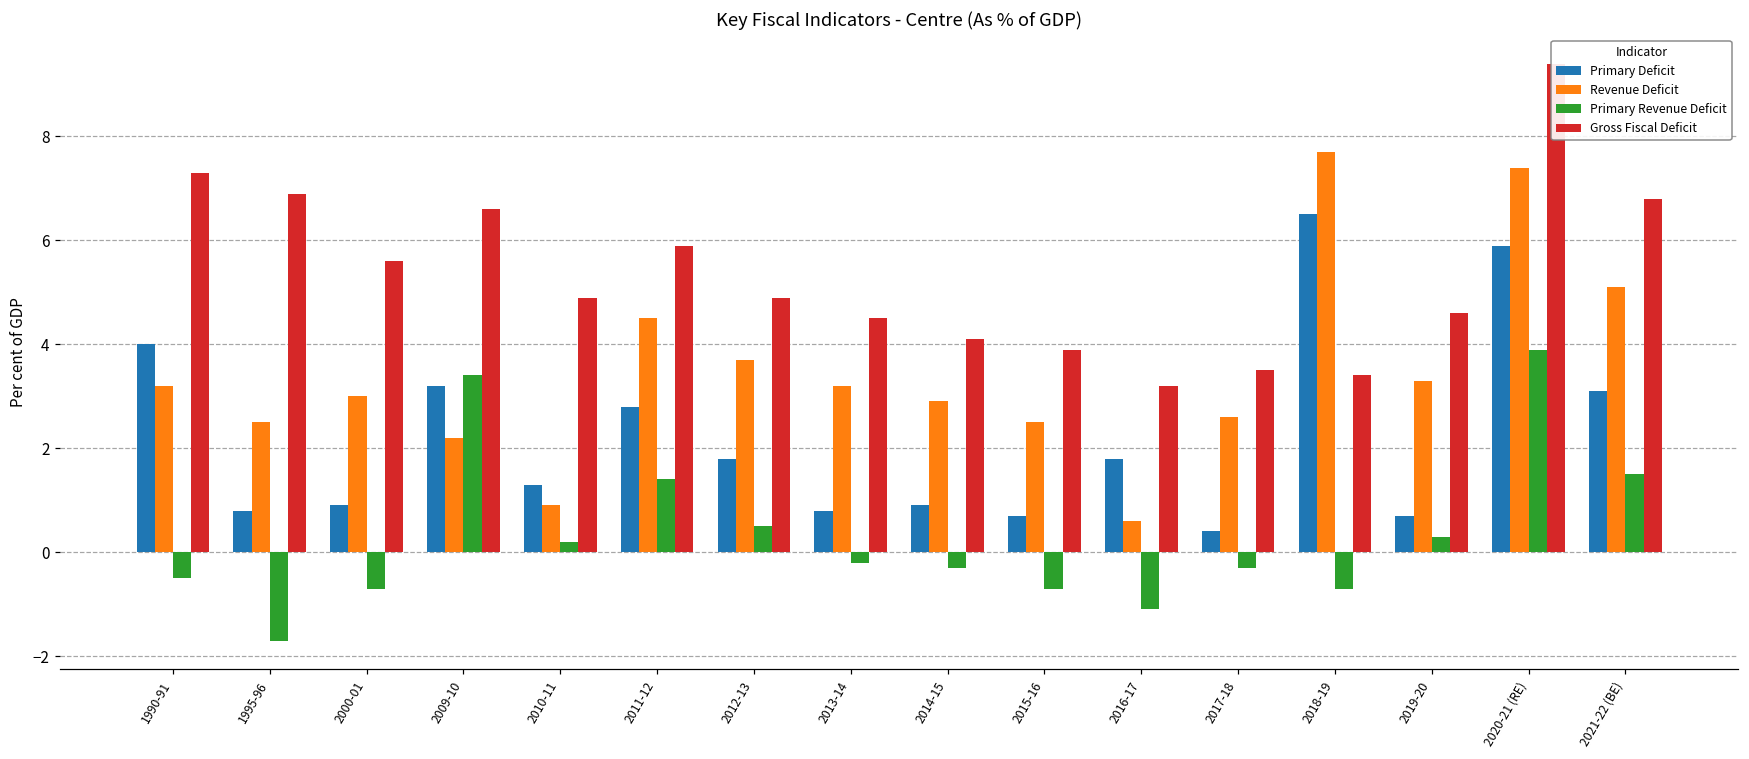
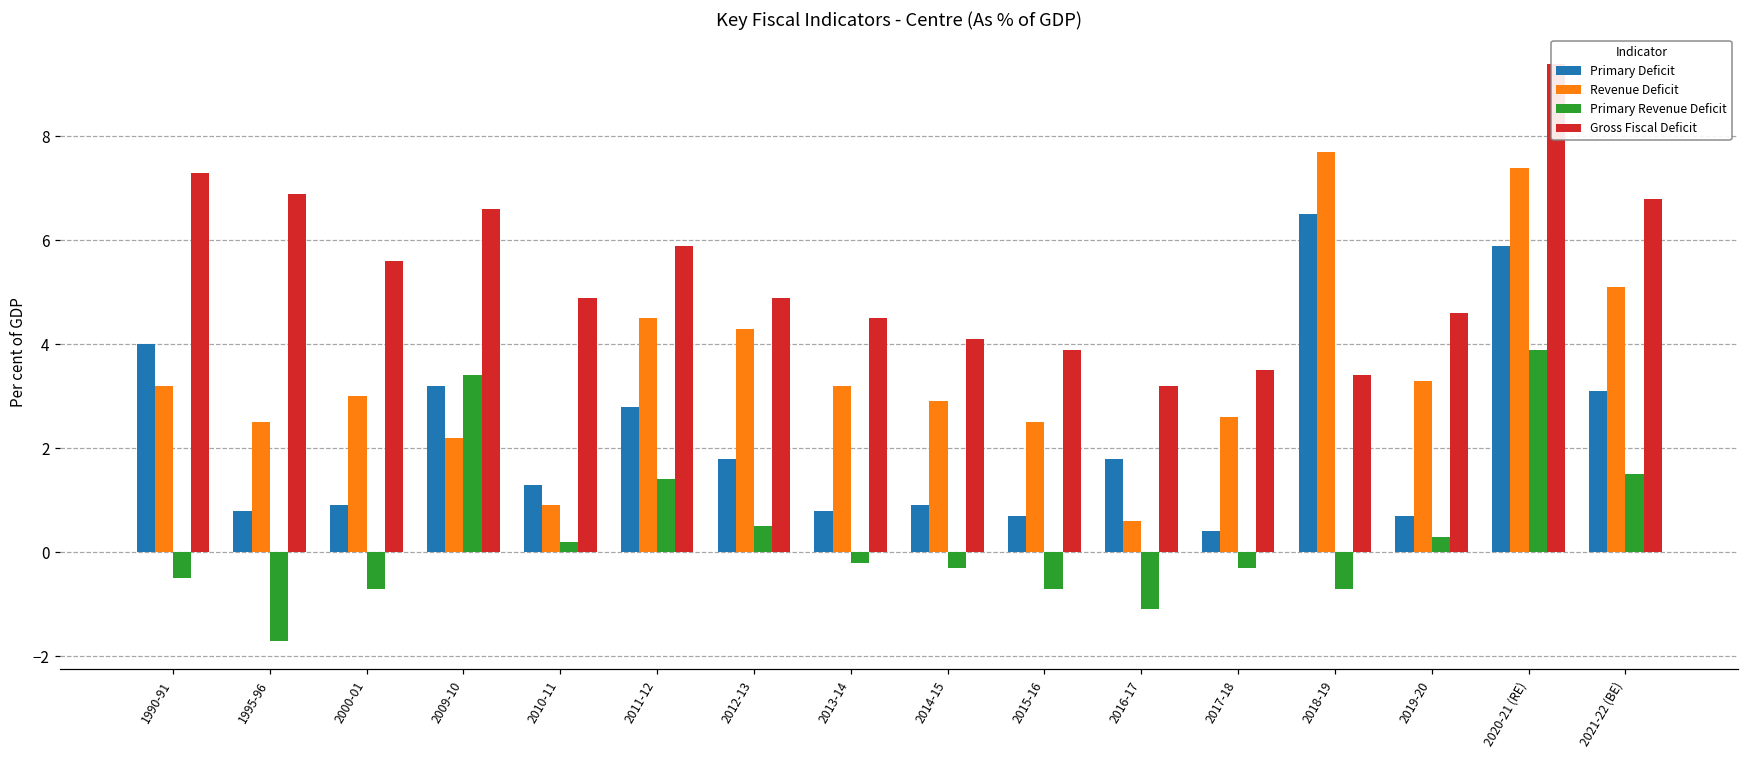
  {
    "Primary Deficit": {
      "1990-91": 4.0,
      "1995-96": 0.8,
      "2000-01": 0.9,
      "2009-10": 3.2,
      "2010-11": 1.3,
      "2011-12": 2.8,
      "2012-13": 1.8,
      "2013-14": 0.8,
      "2014-15": 0.9,
      "2015-16": 0.7,
      "2016-17": 1.8,
      "2017-18": 0.4,
      "2018-19": 6.5,
      "2019-20": 0.7,
      "2020-21 (RE)": 5.9,
      "2021-22 (BE)": 3.1
    },
    "Revenue Deficit": {
      "1990-91": 3.2,
      "1995-96": 2.5,
      "2000-01": 3.0,
      "2009-10": 2.2,
      "2010-11": 0.9,
      "2011-12": 4.5,
-     "2012-13": 3.7,
+     "2012-13": 4.3,
      "2013-14": 3.2,
      "2014-15": 2.9,
      "2015-16": 2.5,
      "2016-17": 0.6,
      "2017-18": 2.6,
      "2018-19": 7.7,
      "2019-20": 3.3,
      "2020-21 (RE)": 7.4,
      "2021-22 (BE)": 5.1
    },
    "Primary Revenue Deficit": {
      "1990-91": -0.5,
      "1995-96": -1.7,
      "2000-01": -0.7,
      "2009-10": 3.4,
      "2010-11": 0.2,
      "2011-12": 1.4,
      "2012-13": 0.5,
      "2013-14": -0.2,
      "2014-15": -0.3,
      "2015-16": -0.7,
      "2016-17": -1.1,
      "2017-18": -0.3,
      "2018-19": -0.7,
      "2019-20": 0.3,
      "2020-21 (RE)": 3.9,
      "2021-22 (BE)": 1.5
    },
    "Gross Fiscal Deficit": {
      "1990-91": 7.3,
      "1995-96": 6.9,
      "2000-01": 5.6,
      "2009-10": 6.6,
      "2010-11": 4.9,
      "2011-12": 5.9,
      "2012-13": 4.9,
      "2013-14": 4.5,
      "2014-15": 4.1,
      "2015-16": 3.9,
      "2016-17": 3.2,
      "2017-18": 3.5,
      "2018-19": 3.4,
      "2019-20": 4.6,
      "2021-22 (BE)": 6.8
    }
  }
